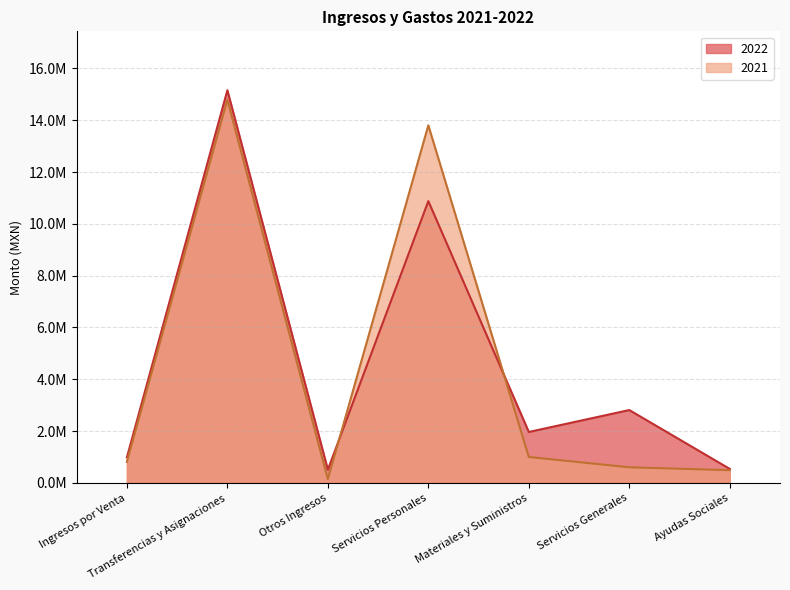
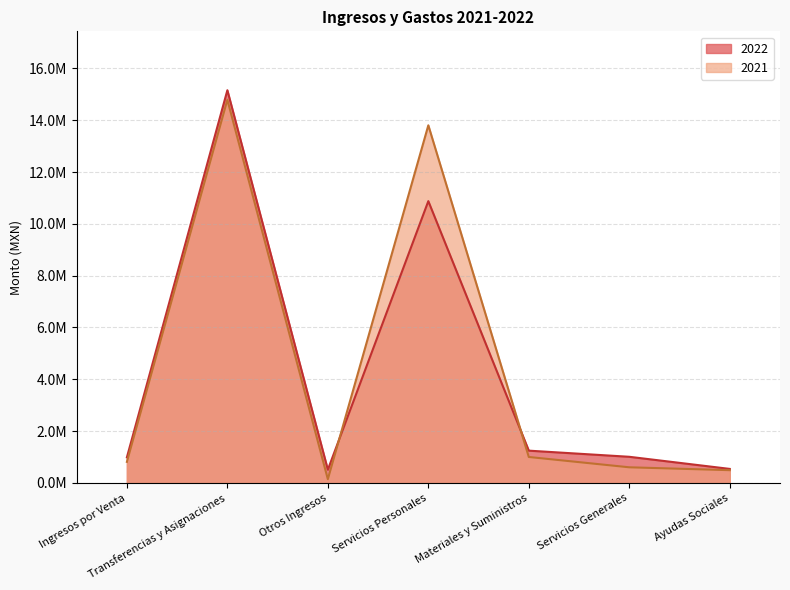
  {
    "2022": {
      "Ingresos por Venta": 1000000,
      "Transferencias y Asignaciones": 15200000,
      "Otros Ingresos": 500000,
      "Servicios Personales": 10900000,
-     "Materiales y Suministros": 2000000,
-     "Servicios Generales": 2800000
+     "Materiales y Suministros": 1200000,
+     "Servicios Generales": 1000000
    },
    "2021": {
      "Ingresos por Venta": 800000,
      "Transferencias y Asignaciones": 14800000,
      "Otros Ingresos": 100000,
      "Servicios Personales": 13800000,
      "Materiales y Suministros": 1000000,
      "Servicios Generales": 600000
    }
  }
